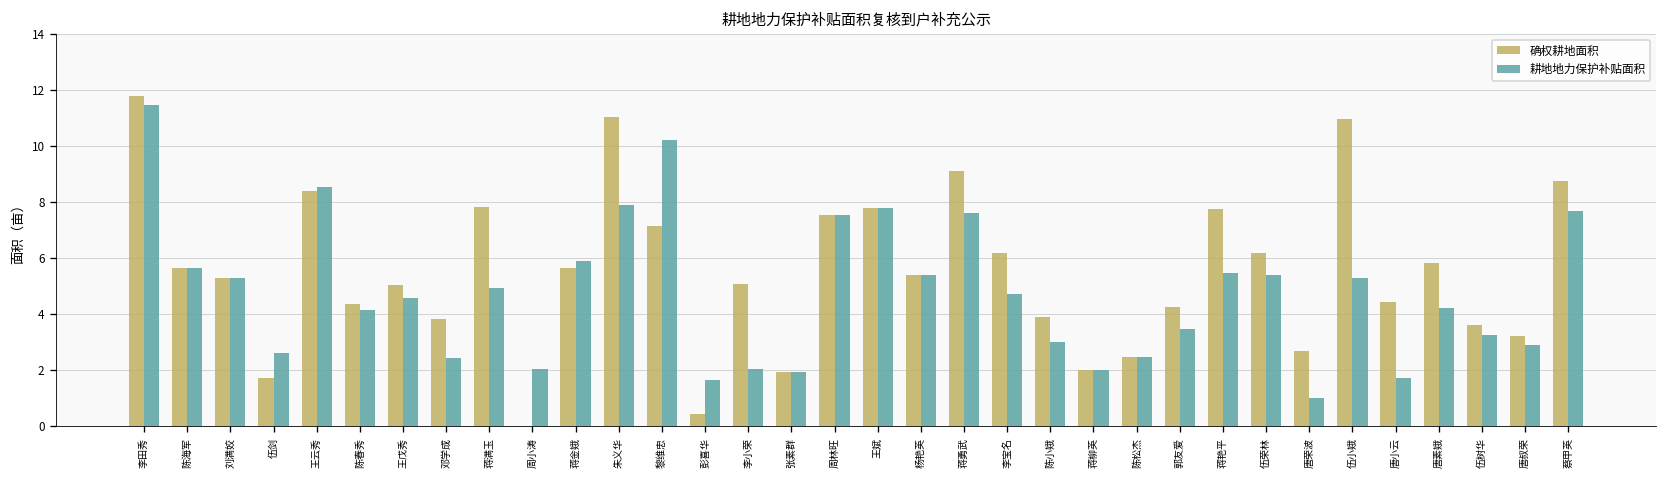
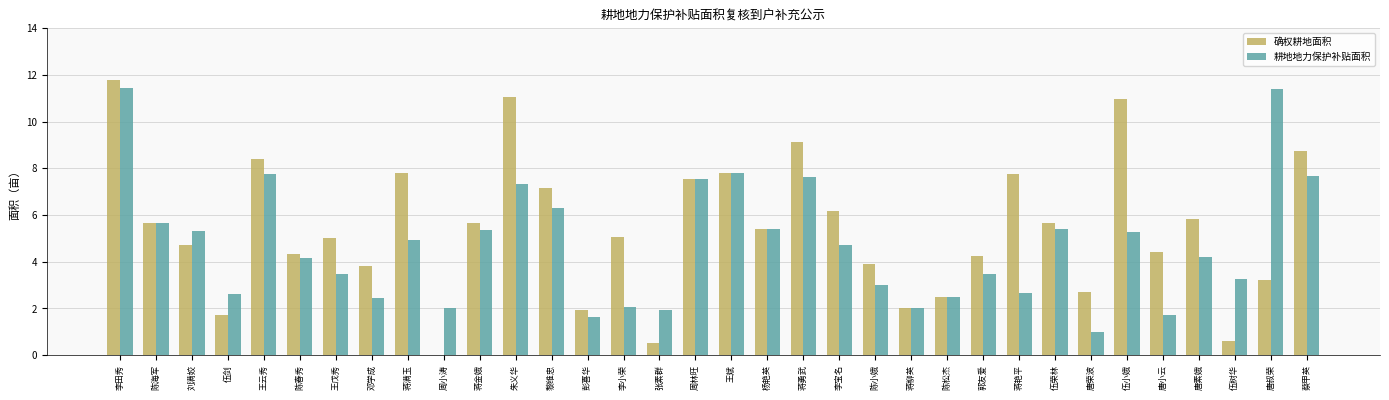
  {
    "确权耕地面积": {
      "李田秀": 11.8,
      "陈海军": 5.6,
-     "刘满姣": 5.3,
+     "刘满姣": 4.7,
      "伍剑": 1.7,
      "王云秀": 8.4,
      "陈春秀": 4.4,
      "王戊秀": 5.0,
      "邓学成": 3.8,
      "蒋满玉": 7.8,
      "周小涛": 0.0,
      "蒋金娥": 5.7,
      "朱义华": 11.0,
      "黎维忠": 7.2,
-     "彭喜华": 0.4,
+     "彭喜华": 2.0,
      "李小荣": 5.1,
-     "张素群": 1.9,
+     "张素群": 0.5,
      "周林旺": 7.5,
      "王斌": 7.8,
      "杨艳英": 5.4,
      "蒋勇武": 9.1,
      "李宝名": 6.2,
      "陈小娥": 3.9,
      "蒋柳英": 2.0,
      "陈松杰": 2.5,
      "郭友爱": 4.3,
      "蒋艳平": 7.7,
-     "伍荣林": 6.2,
+     "伍荣林": 5.6,
      "唐荣波": 2.7,
      "伍小娥": 11.0,
      "唐小云": 4.4,
      "唐素娥": 5.8,
-     "伍树华": 3.6,
+     "伍树华": 0.6,
      "唐叔荣": 3.2,
      "蔡甲英": 8.7
    },
    "耕地地力保护补贴面积": {
      "李田秀": 11.5,
      "陈海军": 5.6,
      "刘满姣": 5.3,
      "伍剑": 2.6,
-     "王云秀": 8.6,
+     "王云秀": 7.8,
      "陈春秀": 4.1,
-     "王戊秀": 4.6,
+     "王戊秀": 3.5,
      "邓学成": 2.4,
      "蒋满玉": 4.9,
      "周小涛": 2.0,
-     "蒋金娥": 5.9,
-     "朱义华": 7.9,
-     "黎维忠": 10.2,
+     "蒋金娥": 5.4,
+     "朱义华": 7.3,
+     "黎维忠": 6.3,
      "彭喜华": 1.7,
      "李小荣": 2.1,
      "张素群": 1.9,
      "周林旺": 7.5,
      "王斌": 7.8,
      "杨艳英": 5.4,
      "蒋勇武": 7.6,
      "李宝名": 4.7,
      "陈小娥": 3.0,
      "蒋柳英": 2.0,
      "陈松杰": 2.5,
      "郭友爱": 3.5,
-     "蒋艳平": 5.5,
+     "蒋艳平": 2.7,
      "伍荣林": 5.4,
      "唐荣波": 1.0,
      "伍小娥": 5.3,
      "唐小云": 1.7,
      "唐素娥": 4.2,
      "伍树华": 3.3,
-     "唐叔荣": 2.9,
+     "唐叔荣": 11.4,
      "蔡甲英": 7.7
    }
  }
